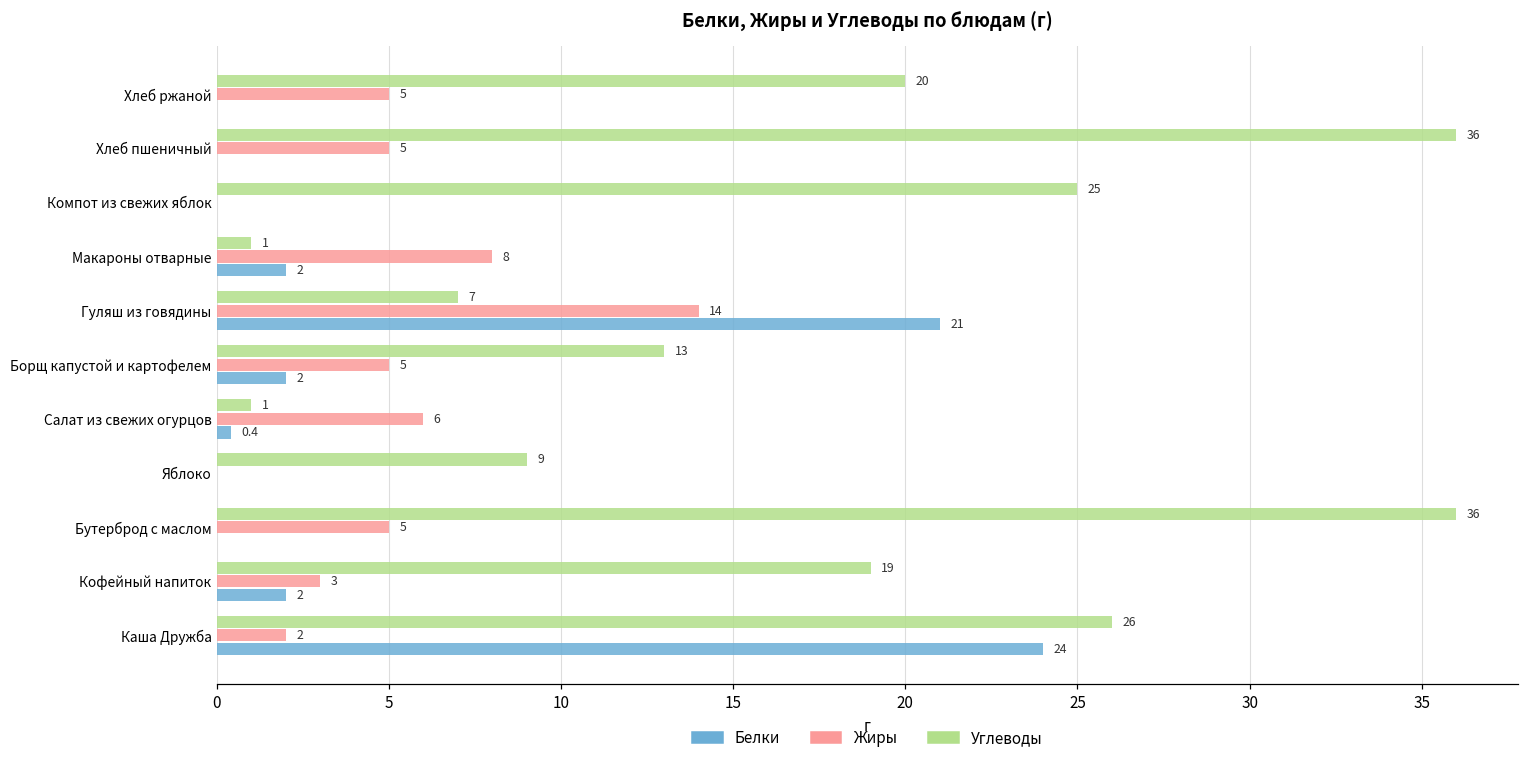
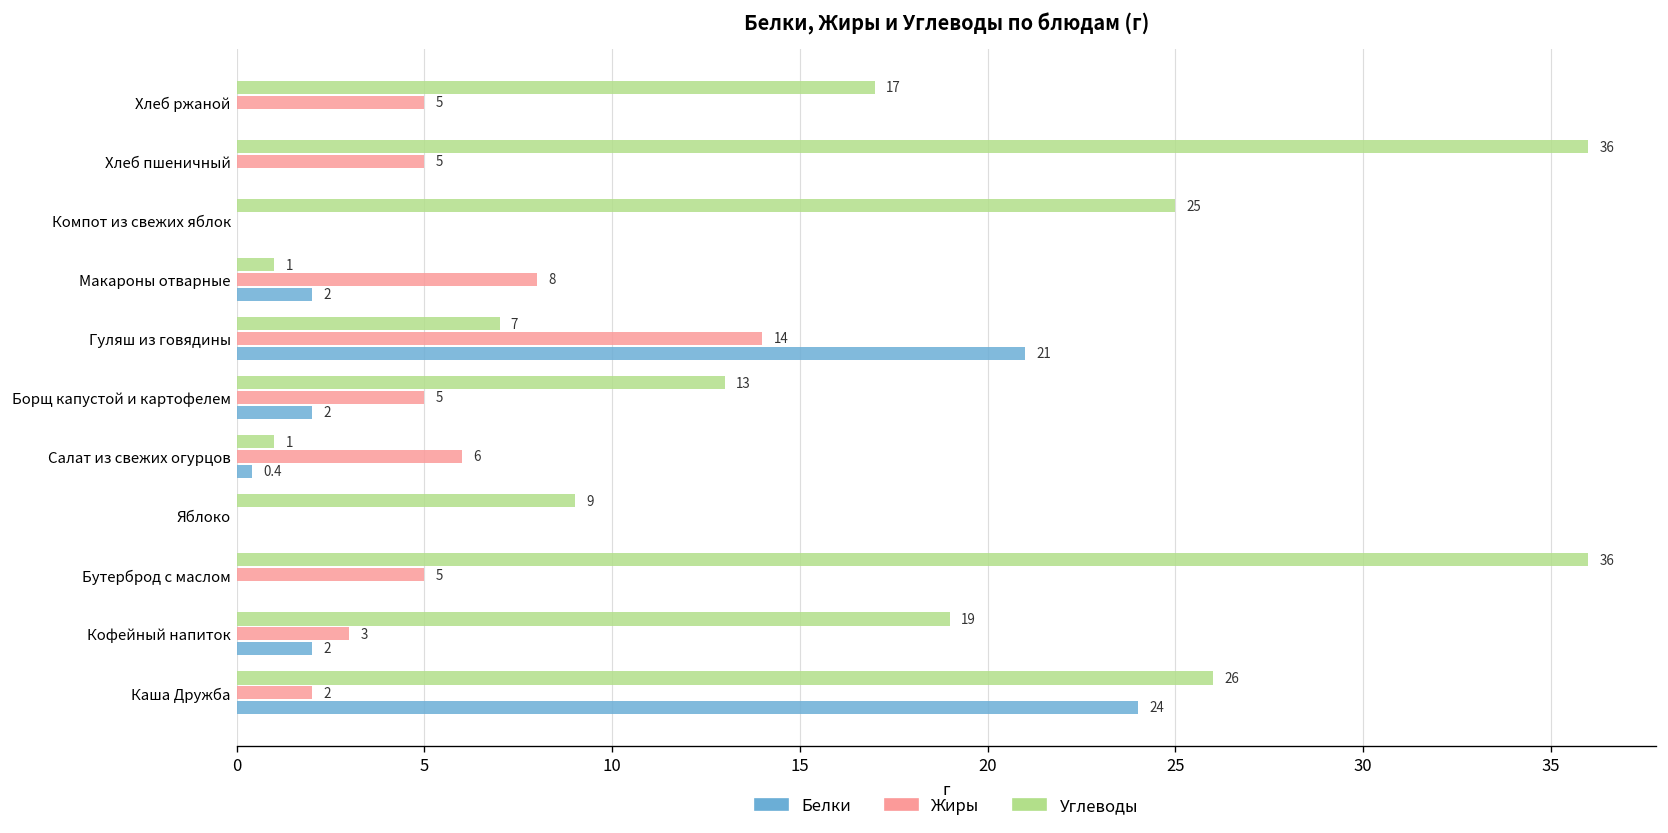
  {
    "Белки": {
      "Макароны отварные": 2,
      "Гуляш из говядины": 21,
      "Борщ капустой и картофелем": 2,
      "Салат из свежих огурцов": 0.4,
      "Кофейный напиток": 2,
      "Каша Дружба": 24
    },
    "Жиры": {
      "Хлеб ржаной": 5,
      "Хлеб пшеничный": 5,
      "Макароны отварные": 8,
      "Гуляш из говядины": 14,
      "Борщ капустой и картофелем": 5,
      "Салат из свежих огурцов": 6,
      "Бутерброд с маслом": 5,
      "Кофейный напиток": 3,
      "Каша Дружба": 2
    },
    "Углеводы": {
-     "Хлеб ржаной": 20,
+     "Хлеб ржаной": 17,
      "Хлеб пшеничный": 36,
      "Компот из свежих яблок": 25,
      "Макароны отварные": 1,
      "Гуляш из говядины": 7,
      "Борщ капустой и картофелем": 13,
      "Салат из свежих огурцов": 1,
      "Яблоко": 9,
      "Бутерброд с маслом": 36,
      "Кофейный напиток": 19,
      "Каша Дружба": 26
    }
  }
